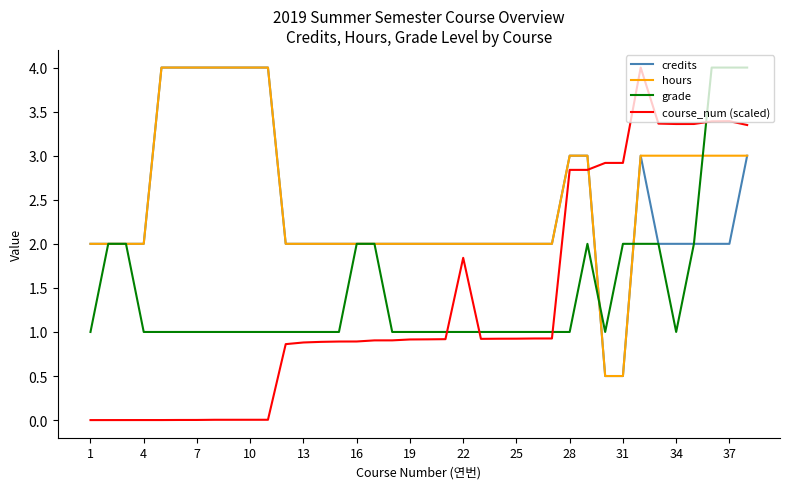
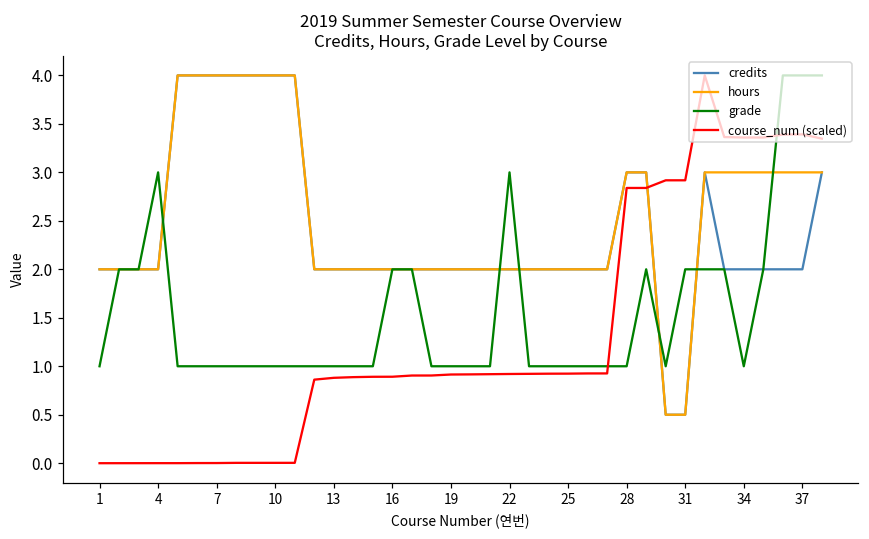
  {
    "credits": {
      "34": 2.0,
      "37": 2.0
    },
    "hours": {
      "34": 3.0,
      "37": 3.0
    },
    "grade": {
      "1": 1,
-     "4": 1,
+     "4": 3,
      "7": 1,
      "10": 1,
      "13": 1,
      "19": 1,
-     "22": 1,
+     "22": 3,
      "25": 1,
      "28": 1,
      "31": 2,
      "34": 1
    },
    "course_num (scaled)": {
      "1": 0.0,
      "4": 0.0,
      "7": 0.0,
      "10": 0.0,
      "13": 0.9,
      "16": 0.9,
      "19": 0.9,
-     "22": 1.8,
+     "22": 0.9,
      "25": 0.9,
      "28": 2.8,
      "31": 2.9,
      "34": 3.4
    }
  }
